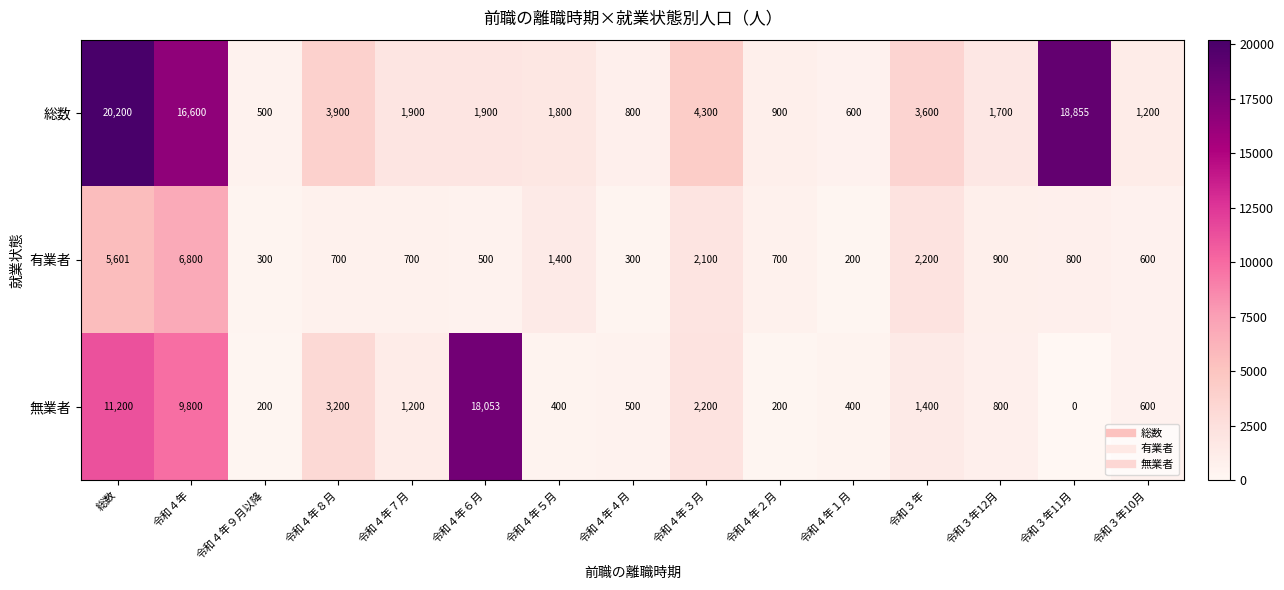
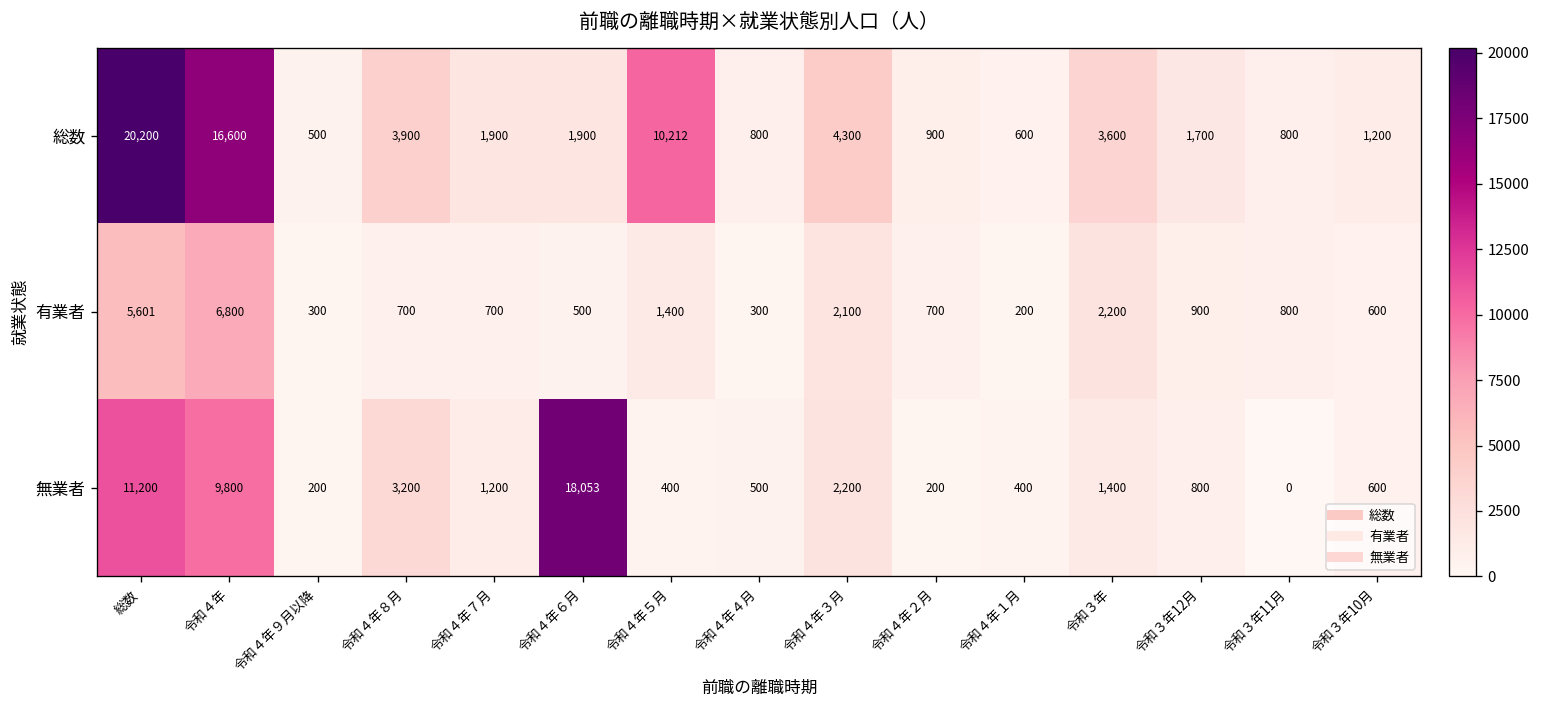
  {
    "総数": {
      "総数": "20,200",
      "令和４年": "16,600",
      "令和４年９月以降": "500",
      "令和４年８月": "3,900",
      "令和４年７月": "1,900",
      "令和４年６月": "1,900",
-     "令和４年５月": "1,800",
+     "令和４年５月": "10,212",
      "令和４年４月": "800",
      "令和４年３月": "4,300",
      "令和４年２月": "900",
      "令和４年１月": "600",
      "令和３年": "3,600",
      "令和３年12月": "1,700",
-     "令和３年11月": "18,855",
+     "令和３年11月": "800",
      "令和３年10月": "1,200"
    },
    "有業者": {
      "総数": "5,601",
      "令和４年": "6,800",
      "令和４年９月以降": "300",
      "令和４年８月": "700",
      "令和４年７月": "700",
      "令和４年６月": "500",
      "令和４年５月": "1,400",
      "令和４年４月": "300",
      "令和４年３月": "2,100",
      "令和４年２月": "700",
      "令和４年１月": "200",
      "令和３年": "2,200",
      "令和３年12月": "900",
      "令和３年11月": "800",
      "令和３年10月": "600"
    },
    "無業者": {
      "総数": "11,200",
      "令和４年": "9,800",
      "令和４年９月以降": "200",
      "令和４年８月": "3,200",
      "令和４年７月": "1,200",
      "令和４年６月": "18,053",
      "令和４年５月": "400",
      "令和４年４月": "500",
      "令和４年３月": "2,200",
      "令和４年２月": "200",
      "令和４年１月": "400",
      "令和３年": "1,400",
      "令和３年12月": "800",
      "令和３年11月": "0",
      "令和３年10月": "600"
    }
  }
